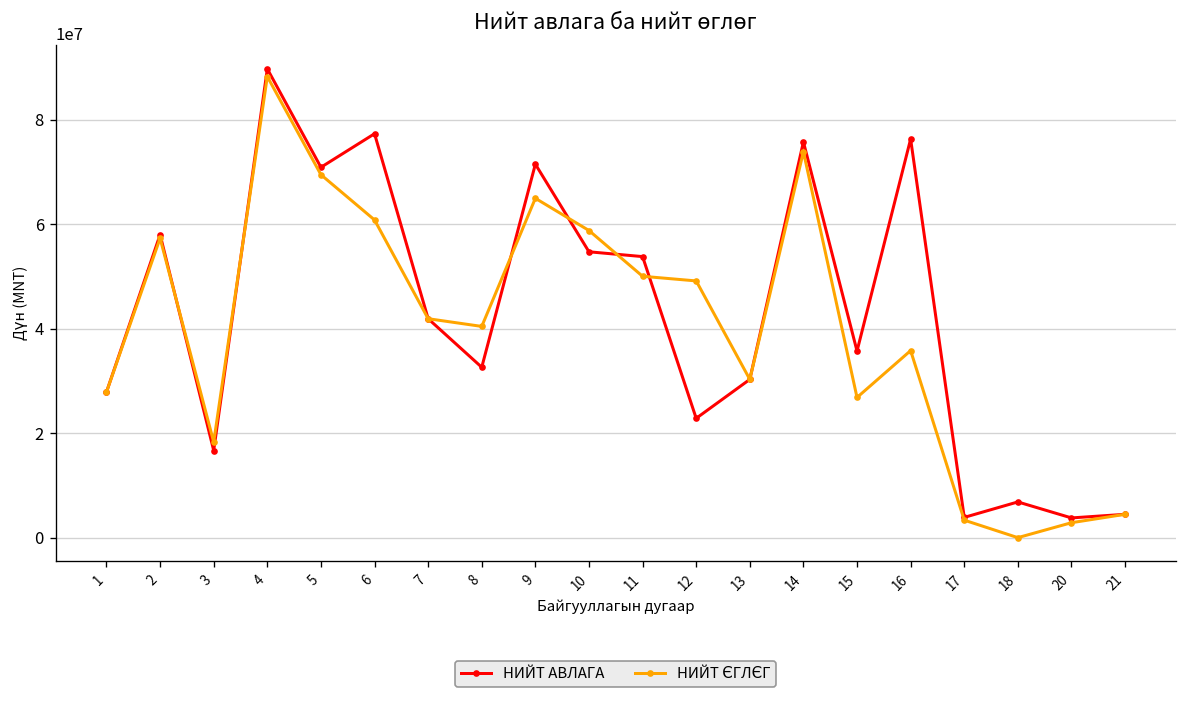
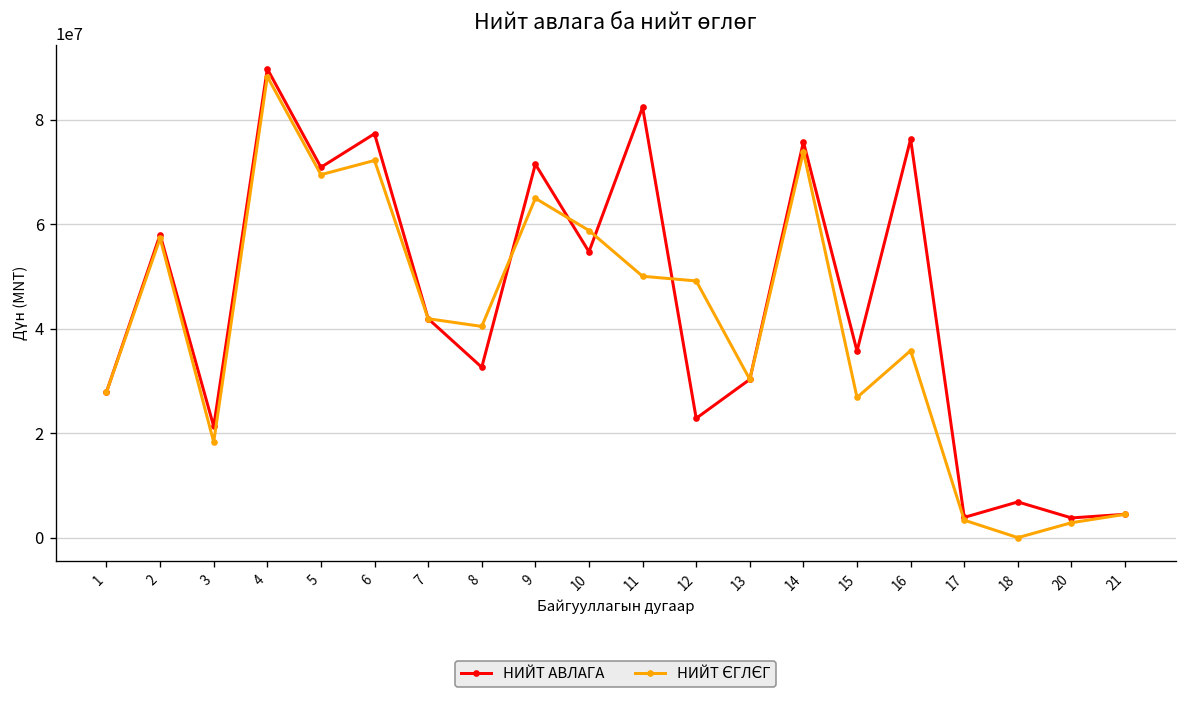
  {
    "НИЙТ АВЛАГА": {
      "2": 58000000,
-     "3": 17000000,
+     "3": 21000000,
      "4": 90000000,
      "5": 71000000,
      "6": 77000000,
      "8": 33000000,
      "9": 71000000,
      "10": 55000000,
-     "11": 54000000,
+     "11": 82000000,
      "12": 23000000,
      "14": 76000000,
      "15": 36000000,
      "16": 76000000,
      "18": 7000000,
      "20": 4000000
    },
    "НИЙТ ЄГЛЄГ": {
      "2": 57000000,
      "3": 18000000,
      "4": 88000000,
      "5": 69000000,
-     "6": 61000000,
+     "6": 72000000,
      "8": 40000000,
      "9": 65000000,
      "10": 59000000,
      "11": 50000000,
      "12": 49000000,
      "14": 74000000,
      "15": 27000000,
      "16": 36000000,
      "18": 0,
      "20": 3000000
    }
  }
